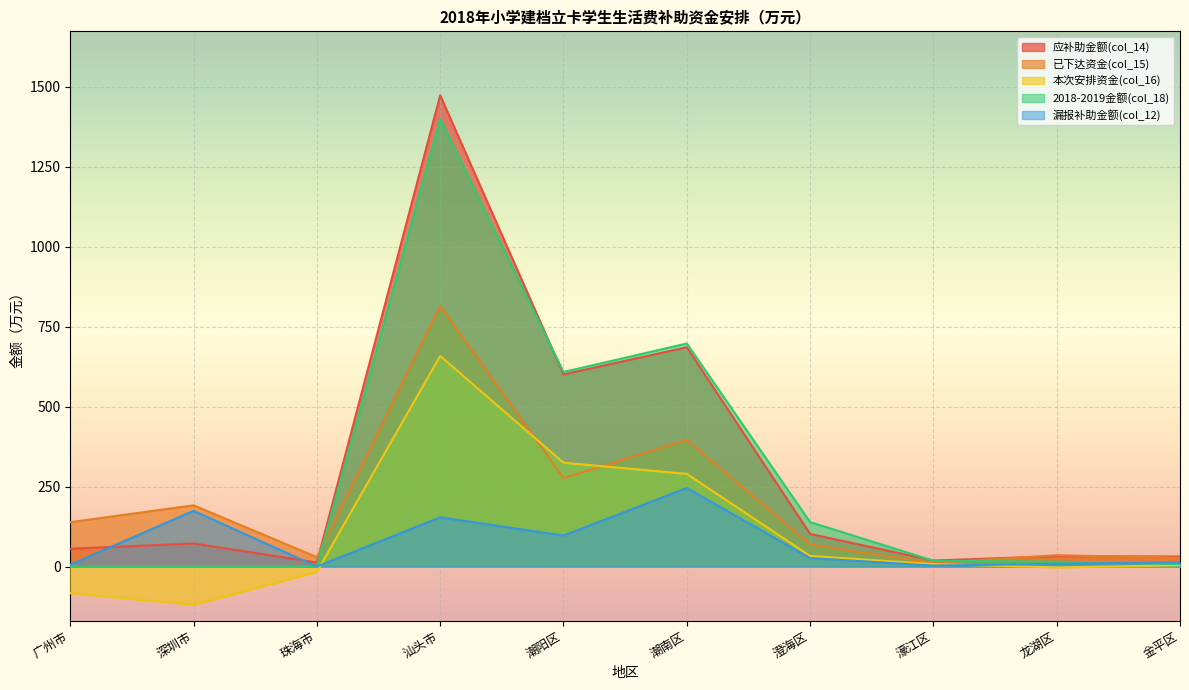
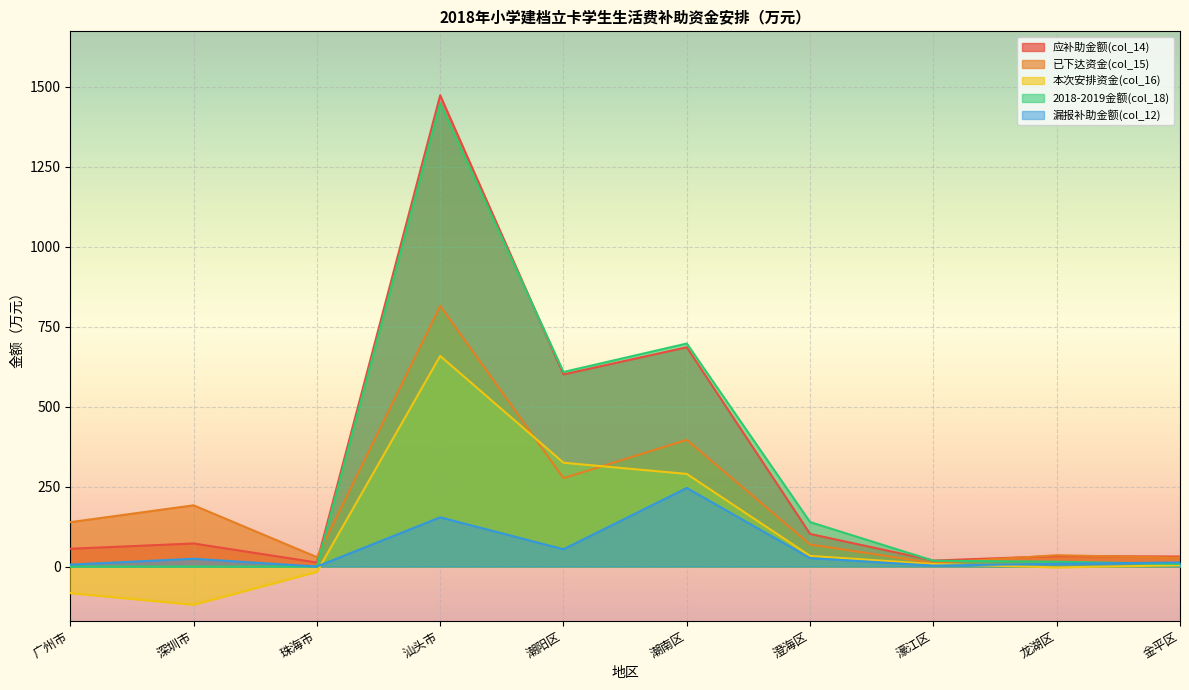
  {
    "2018-2019金额(col_18)": {
-     "汕头市": 1400,
+     "汕头市": 1450,
      "潮南区": 700,
      "澄海区": 140
    },
    "漏报补助金额(col_12)": {
-     "深圳市": 170,
+     "深圳市": 20,
      "汕头市": 150,
-     "潮阳区": 100,
+     "潮阳区": 50,
      "潮南区": 250
    }
  }
